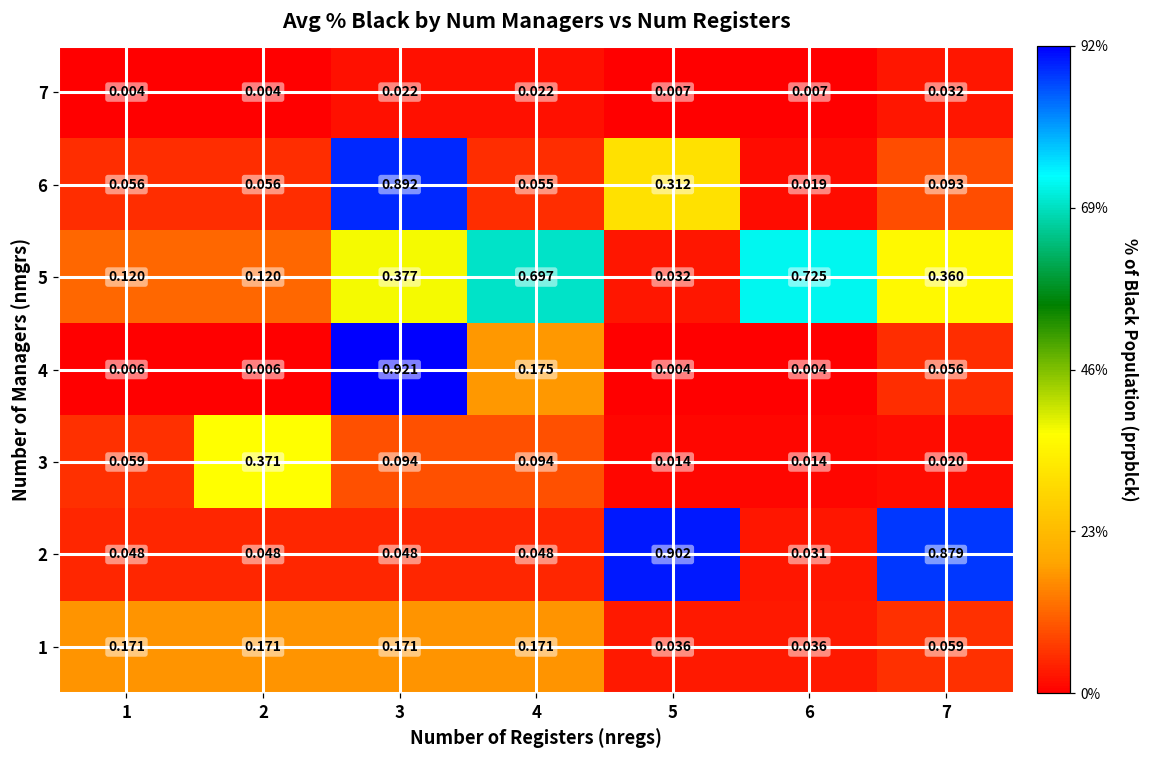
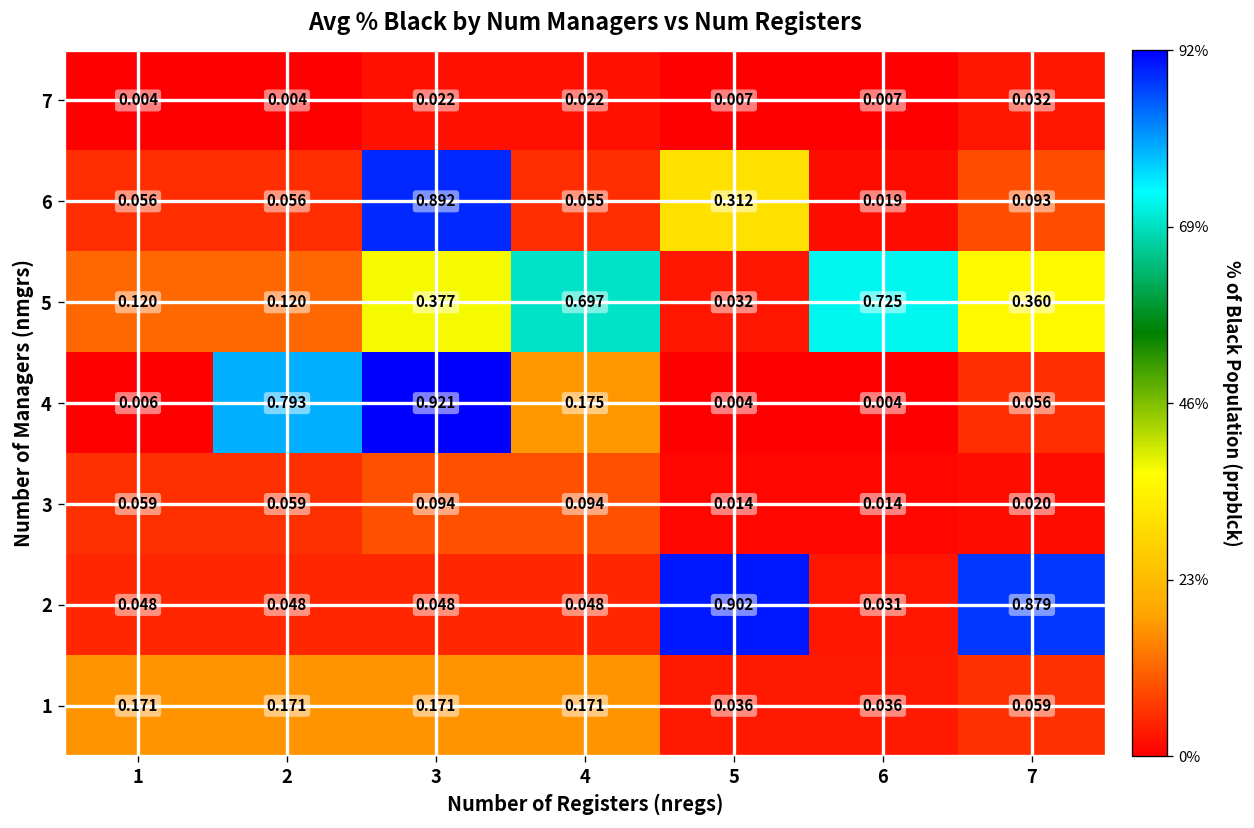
  {
    "4": {
-     "2": 0.006
+     "2": 0.793
    },
    "3": {
-     "2": 0.371
+     "2": 0.059
    }
  }
